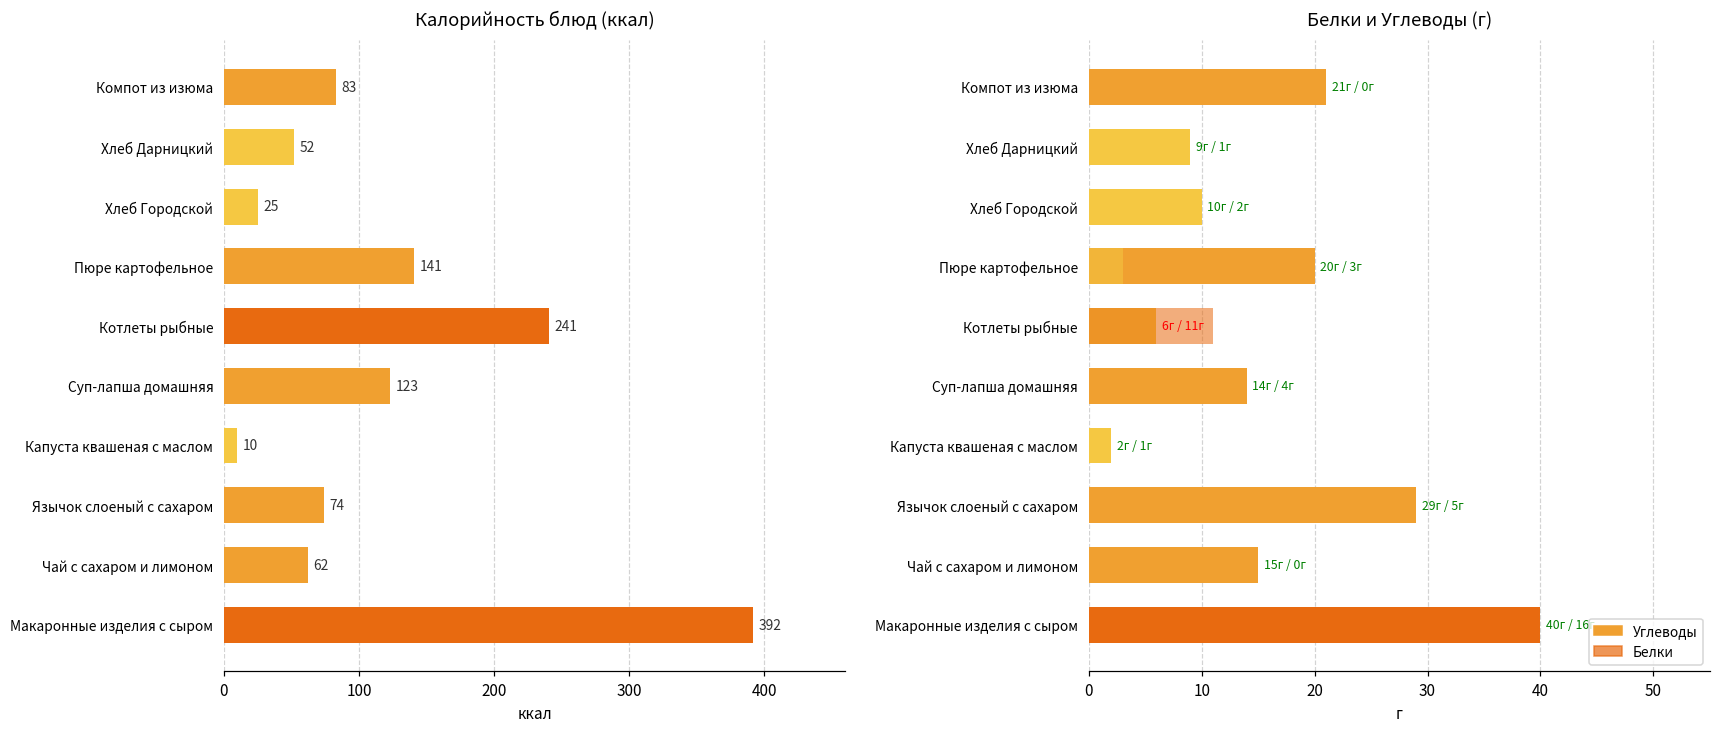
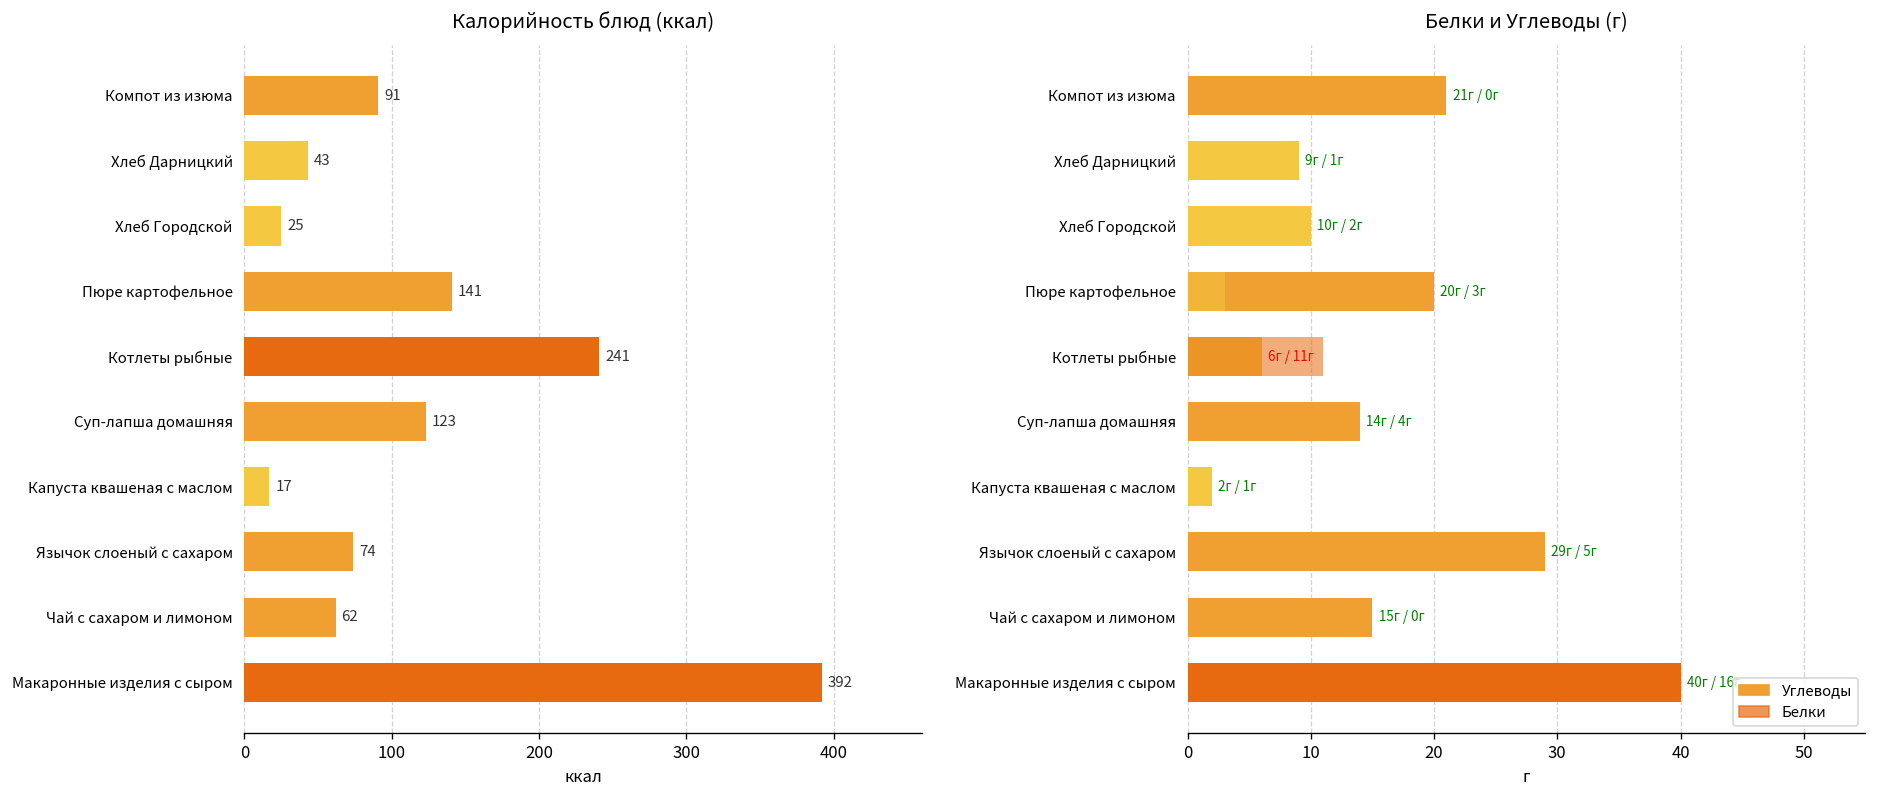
  {
    "Калорийность блюд (ккал)": {
-     "Компот из изюма": 83,
-     "Хлеб Дарницкий": 52,
+     "Компот из изюма": 91,
+     "Хлеб Дарницкий": 43,
      "Хлеб Городской": 25,
      "Пюре картофельное": 141,
      "Котлеты рыбные": 241,
      "Суп-лапша домашняя": 123,
-     "Капуста квашеная с маслом": 10,
+     "Капуста квашеная с маслом": 17,
      "Язычок слоеный с сахаром": 74,
      "Чай с сахаром и лимоном": 62,
      "Макаронные изделия с сыром": 392
    }
  }
